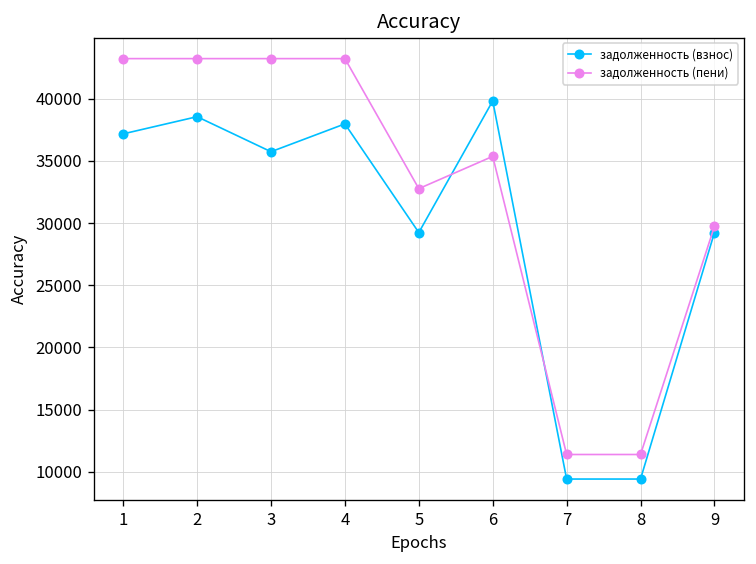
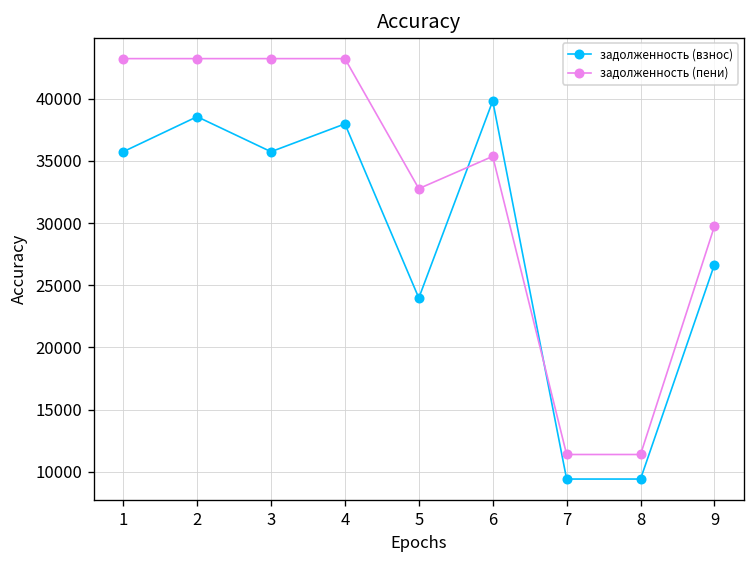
  {
    "задолженность (взнос)": {
-     "1": 37200,
+     "1": 35700,
      "2": 38500,
      "3": 35700,
      "4": 38000,
-     "5": 29200,
+     "5": 24000,
      "6": 39800,
      "7": 9400,
      "8": 9400,
-     "9": 29200
+     "9": 26700
    },
    "задолженность (пени)": {
      "1": 43200,
      "2": 43200,
      "3": 43200,
      "4": 43200,
      "5": 32800,
      "6": 35400,
      "7": 11400,
      "8": 11400,
      "9": 29700
    }
  }
